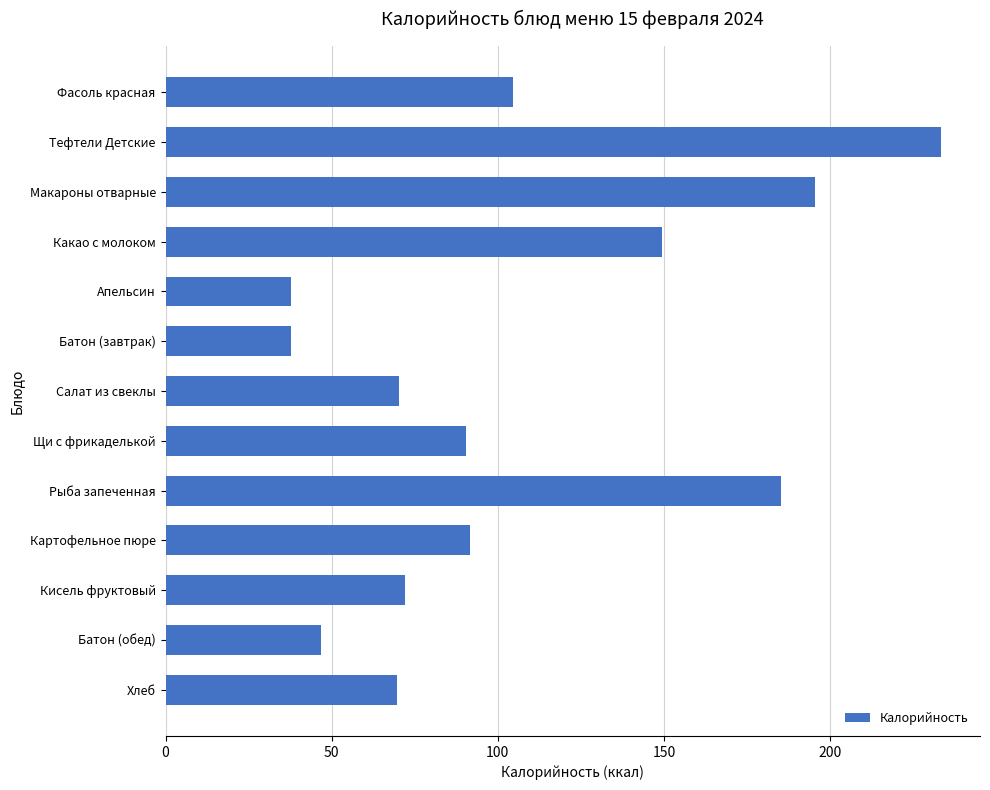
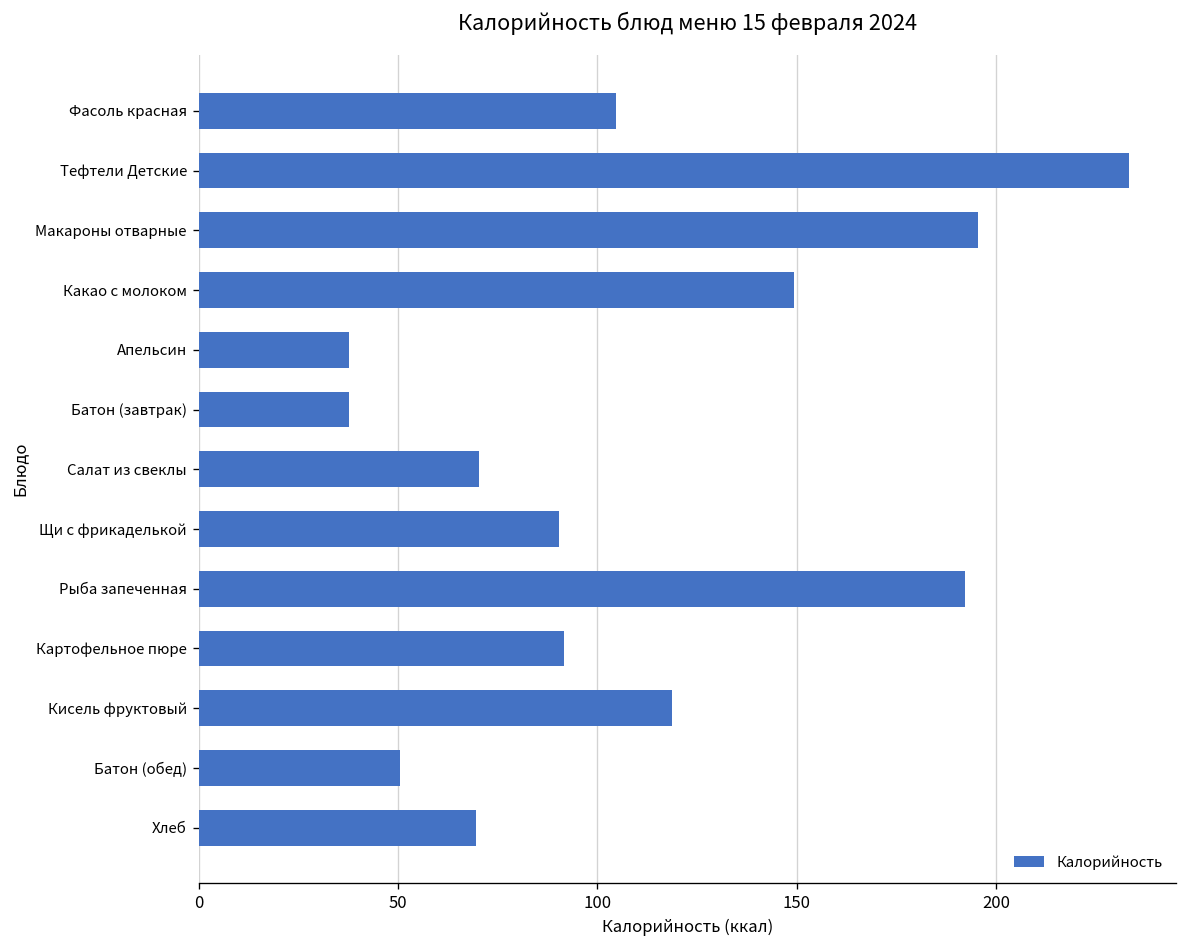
  {
    "Фасоль красная": 105,
    "Тефтели Детские": 233,
    "Макароны отварные": 195,
    "Какао с молоком": 149,
    "Апельсин": 38,
    "Батон (завтрак)": 38,
    "Салат из свеклы": 70,
    "Щи с фрикаделькой": 90,
-   "Рыба запеченная": 185,
+   "Рыба запеченная": 192,
    "Картофельное пюре": 92,
-   "Кисель фруктовый": 72,
-   "Батон (обед)": 47,
+   "Кисель фруктовый": 119,
+   "Батон (обед)": 51,
    "Хлеб": 70
  }
